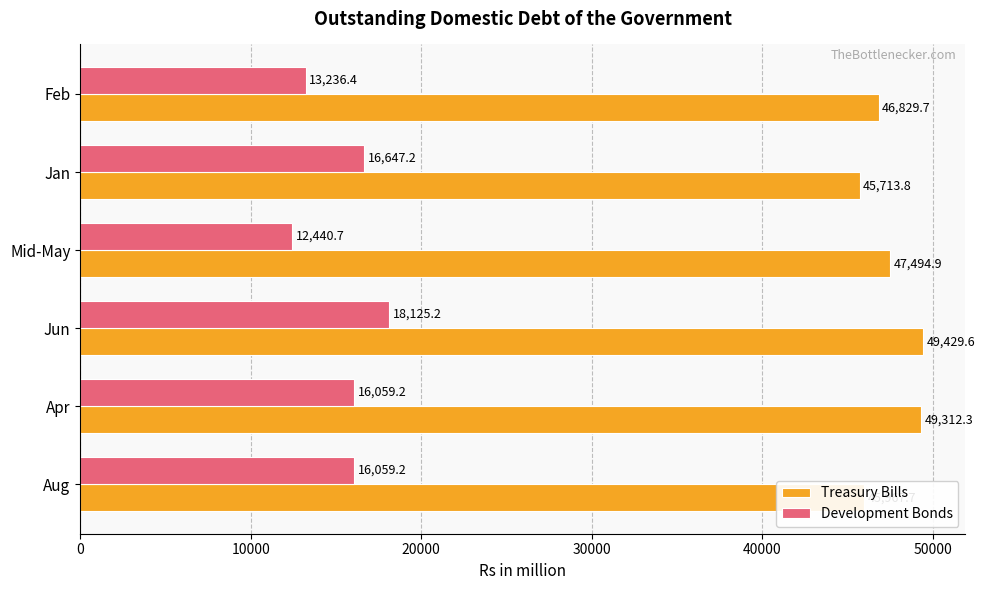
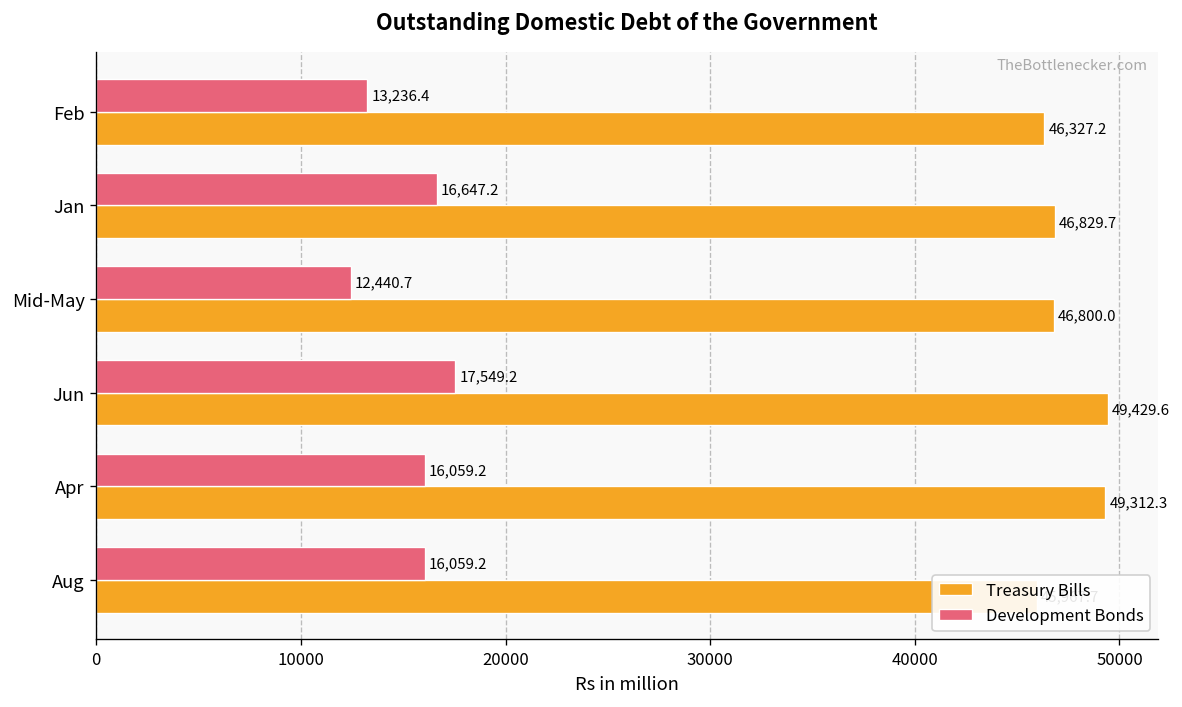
  {
    "Treasury Bills": {
-     "Feb": "46,829.7",
-     "Jan": "45,713.8",
-     "Mid-May": "47,494.9",
+     "Feb": "46,327.2",
+     "Jan": "46,829.7",
+     "Mid-May": "46,800.0",
      "Jun": "49,429.6",
      "Apr": "49,312.3"
    },
    "Development Bonds": {
      "Feb": "13,236.4",
      "Jan": "16,647.2",
      "Mid-May": "12,440.7",
-     "Jun": "18,125.2",
+     "Jun": "17,549.2",
      "Apr": "16,059.2",
      "Aug": "16,059.2"
    }
  }
